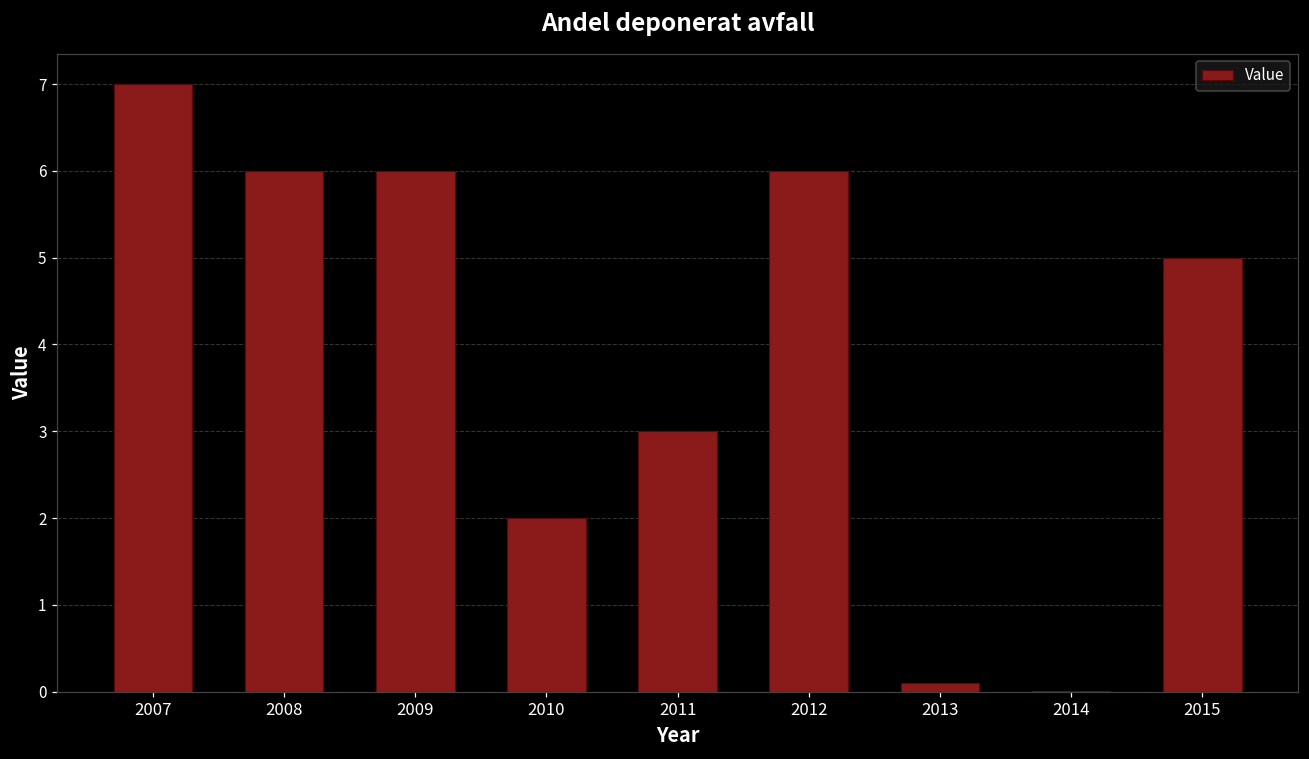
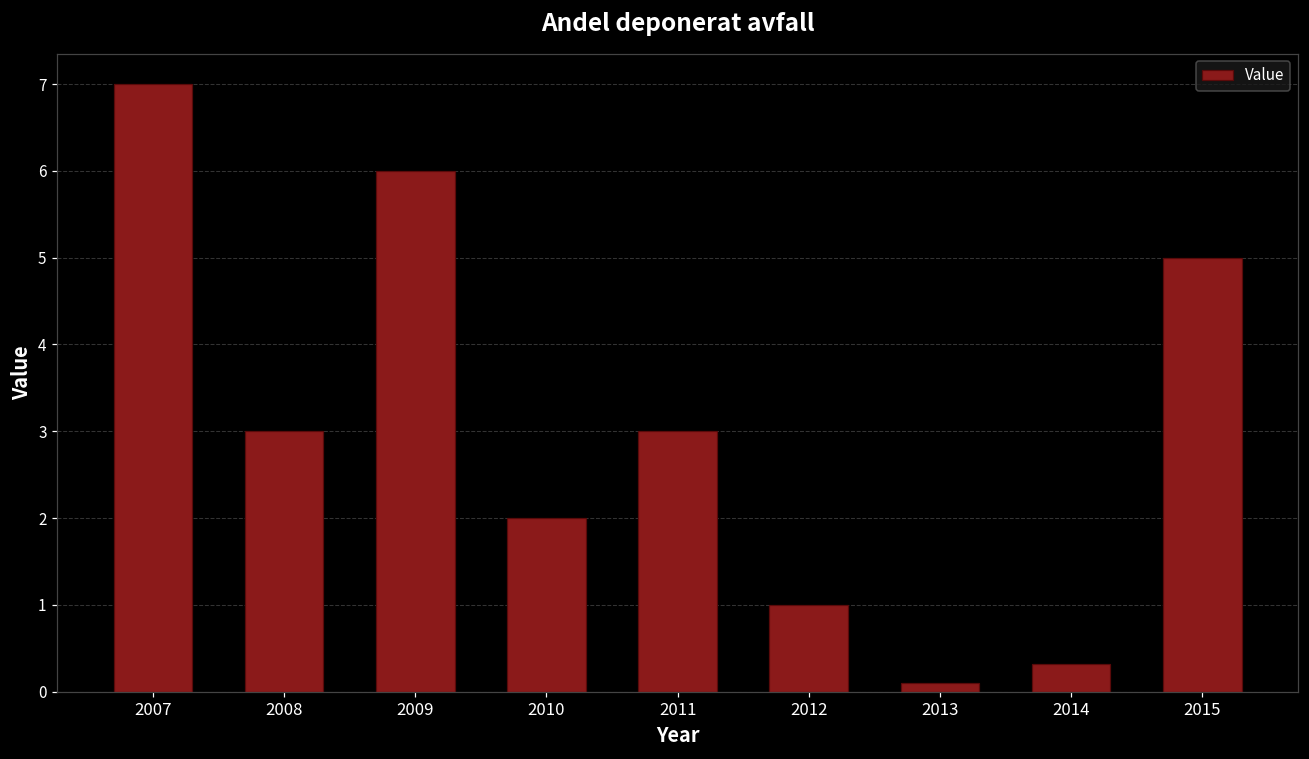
  {
    "2007": 7.0,
-   "2008": 6,
+   "2008": 3,
    "2009": 6.0,
    "2010": 2.0,
    "2011": 3.0,
-   "2012": 6,
+   "2012": 1,
    "2013": 0.1,
-   "2014": 0.0,
+   "2014": 0.3,
    "2015": 5.0
  }
